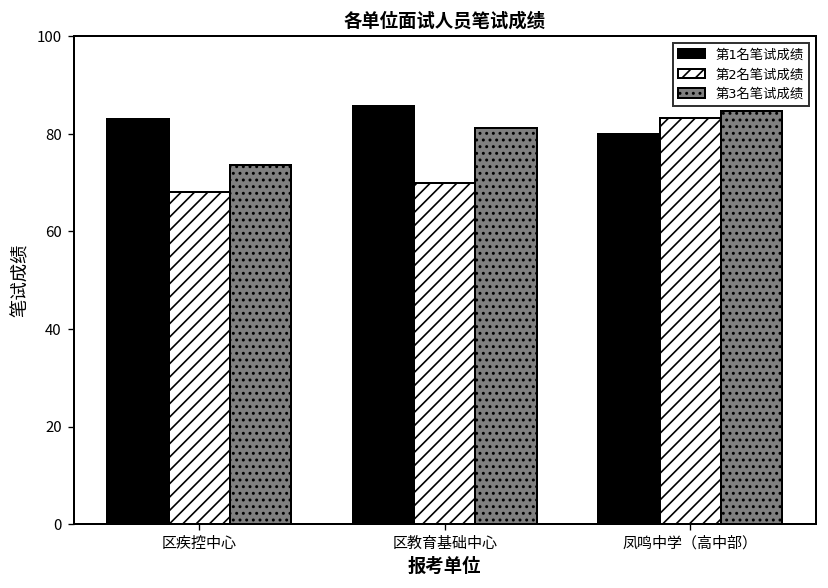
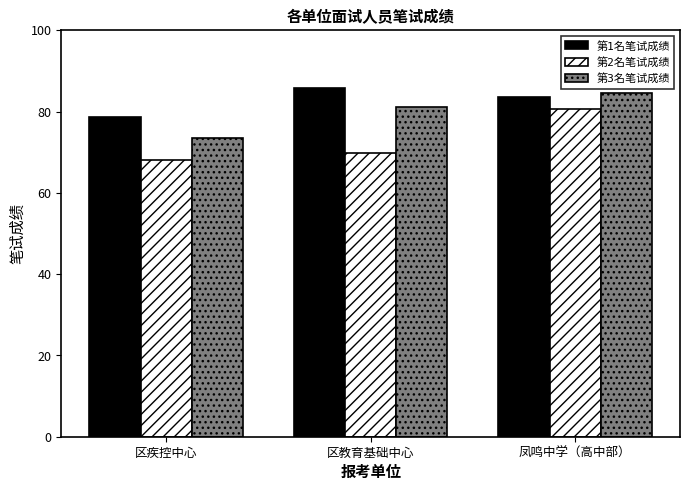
  {
    "第1名笔试成绩": {
-     "区疾控中心": 83,
+     "区疾控中心": 79,
      "区教育基础中心": 86,
-     "凤鸣中学（高中部）": 80
+     "凤鸣中学（高中部）": 84
    },
    "第2名笔试成绩": {
      "区疾控中心": 68,
      "区教育基础中心": 70,
-     "凤鸣中学（高中部）": 83
+     "凤鸣中学（高中部）": 81
    },
    "第3名笔试成绩": {
      "区疾控中心": 74,
      "区教育基础中心": 81,
      "凤鸣中学（高中部）": 85
    }
  }
